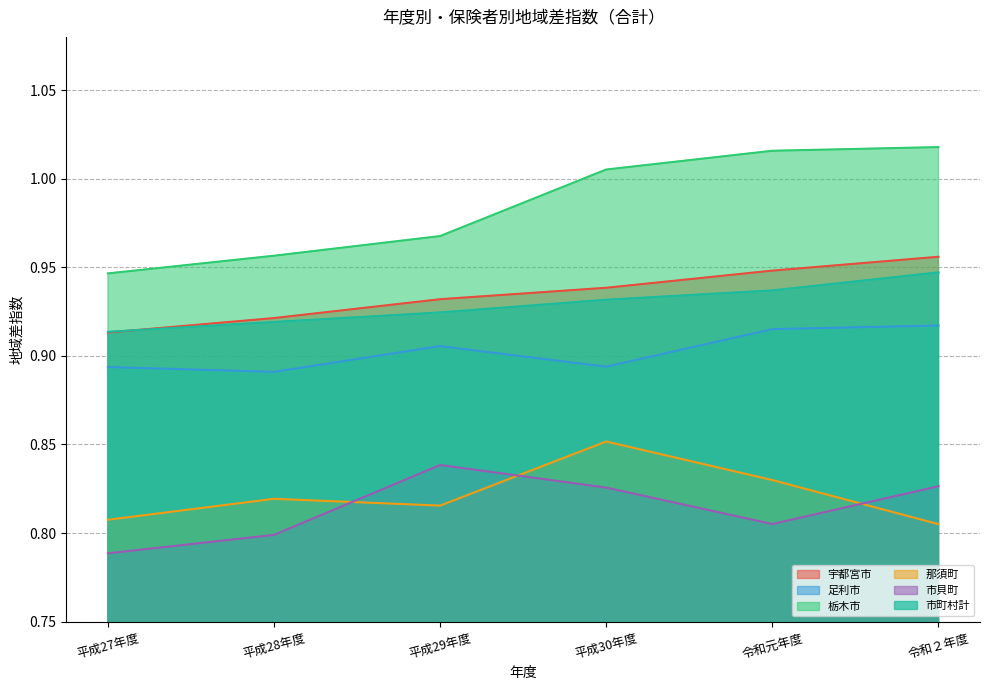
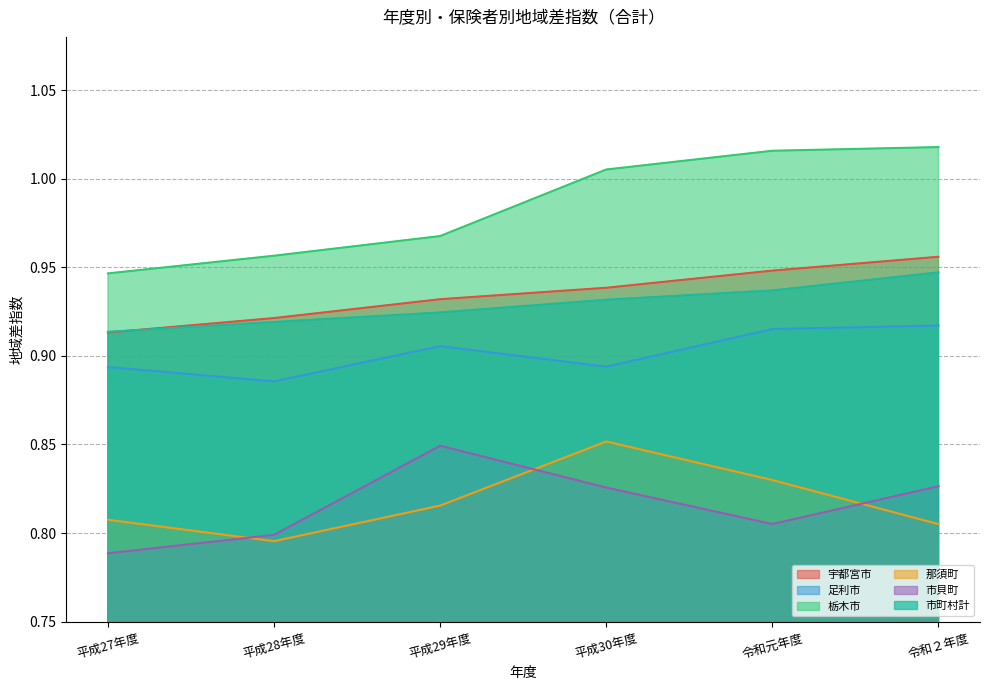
  {
    "宇都宮市": {
      "平成28年度": 0.921,
      "平成29年度": 0.932,
      "平成30年度": 0.938,
      "令和元年度": 0.948,
      "令和２年度": 0.956
    },
    "足利市": {
      "平成27年度": 0.894,
-     "平成28年度": 0.891,
+     "平成28年度": 0.886,
      "平成29年度": 0.905,
      "平成30年度": 0.894,
      "令和元年度": 0.915,
      "令和２年度": 0.917
    },
    "那須町": {
      "平成27年度": 0.807,
-     "平成28年度": 0.819,
+     "平成28年度": 0.795,
      "平成29年度": 0.815,
      "平成30年度": 0.852,
      "令和元年度": 0.830,
      "令和２年度": 0.805
    },
    "市貝町": {
      "平成27年度": 0.789,
      "平成28年度": 0.799,
-     "平成29年度": 0.838,
+     "平成29年度": 0.849,
      "平成30年度": 0.826,
      "令和元年度": 0.805,
      "令和２年度": 0.826
    }
  }
